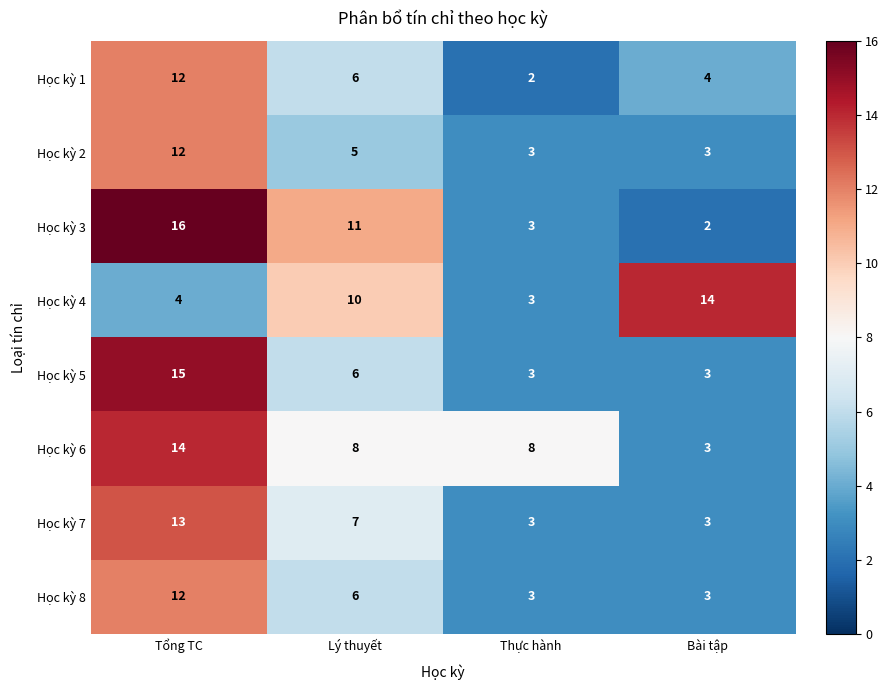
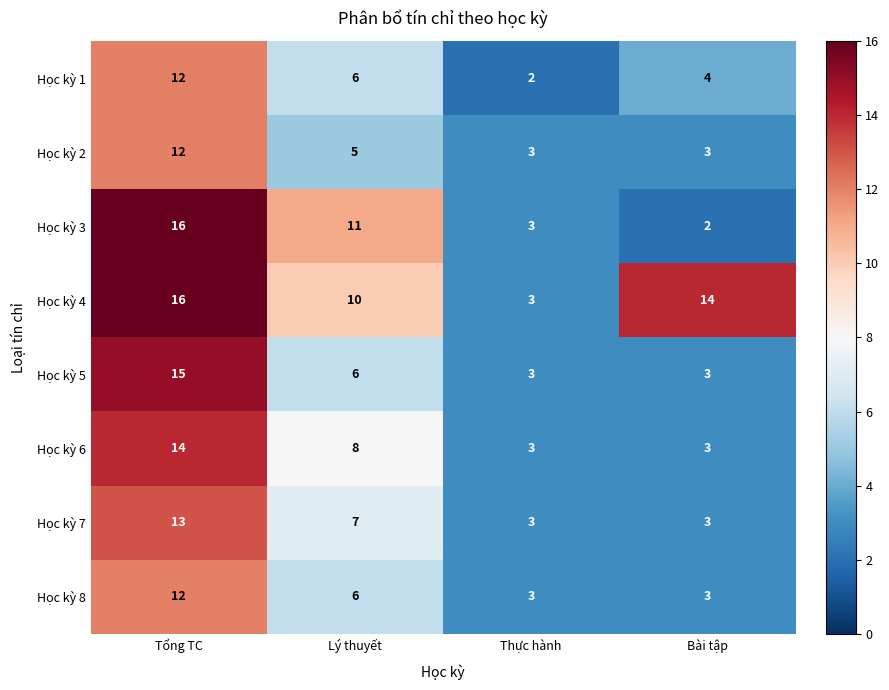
  {
    "Học kỳ 1": {
      "Tổng TC": 12,
      "Lý thuyết": 6,
      "Thực hành": 2,
      "Bài tập": 4
    },
    "Học kỳ 2": {
      "Tổng TC": 12,
      "Lý thuyết": 5,
      "Thực hành": 3,
      "Bài tập": 3
    },
    "Học kỳ 3": {
      "Tổng TC": 16,
      "Lý thuyết": 11,
      "Thực hành": 3,
      "Bài tập": 2
    },
    "Học kỳ 4": {
-     "Tổng TC": 4,
+     "Tổng TC": 16,
      "Lý thuyết": 10,
      "Thực hành": 3,
      "Bài tập": 14
    },
    "Học kỳ 5": {
      "Tổng TC": 15,
      "Lý thuyết": 6,
      "Thực hành": 3,
      "Bài tập": 3
    },
    "Học kỳ 6": {
      "Tổng TC": 14,
      "Lý thuyết": 8,
-     "Thực hành": 8,
+     "Thực hành": 3,
      "Bài tập": 3
    },
    "Học kỳ 7": {
      "Tổng TC": 13,
      "Lý thuyết": 7,
      "Thực hành": 3,
      "Bài tập": 3
    },
    "Học kỳ 8": {
      "Tổng TC": 12,
      "Lý thuyết": 6,
      "Thực hành": 3,
      "Bài tập": 3
    }
  }
